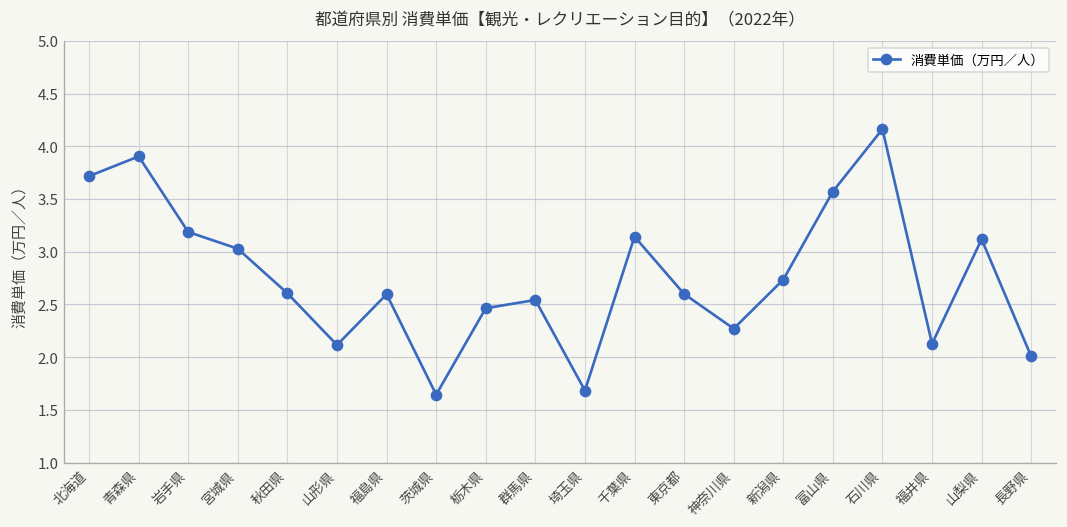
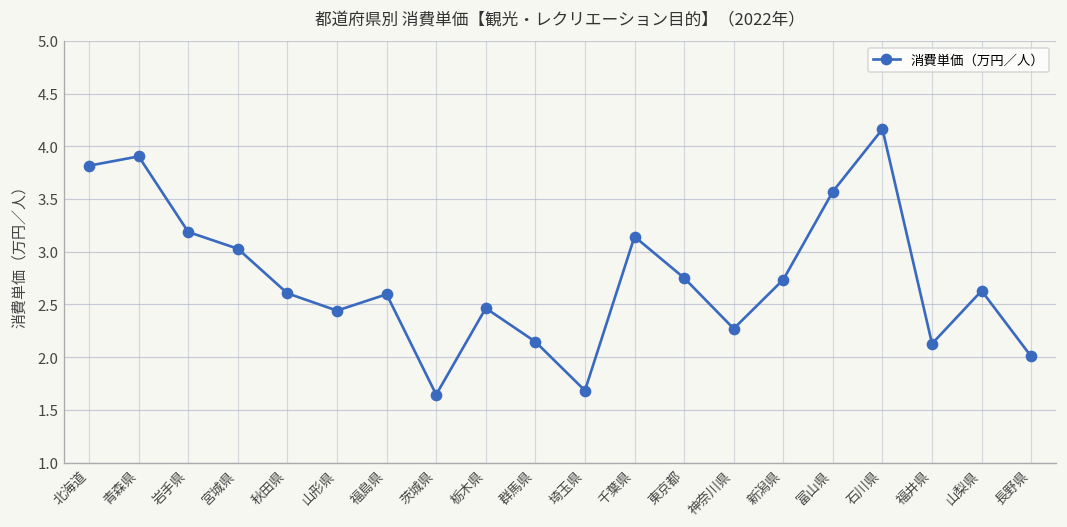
  {
-   "北海道": 3.7,
+   "北海道": 3.8,
    "青森県": 3.9,
    "岩手県": 3.2,
    "宮城県": 3.0,
    "秋田県": 2.6,
-   "山形県": 2.1,
+   "山形県": 2.4,
    "福島県": 2.6,
    "茨城県": 1.6,
    "栃木県": 2.5,
-   "群馬県": 2.5,
+   "群馬県": 2.1,
    "埼玉県": 1.7,
    "千葉県": 3.1,
-   "東京都": 2.6,
+   "東京都": 2.8,
    "神奈川県": 2.3,
    "新潟県": 2.7,
    "富山県": 3.6,
    "石川県": 4.2,
    "福井県": 2.1,
-   "山梨県": 3.1,
+   "山梨県": 2.6,
    "長野県": 2.0
  }
